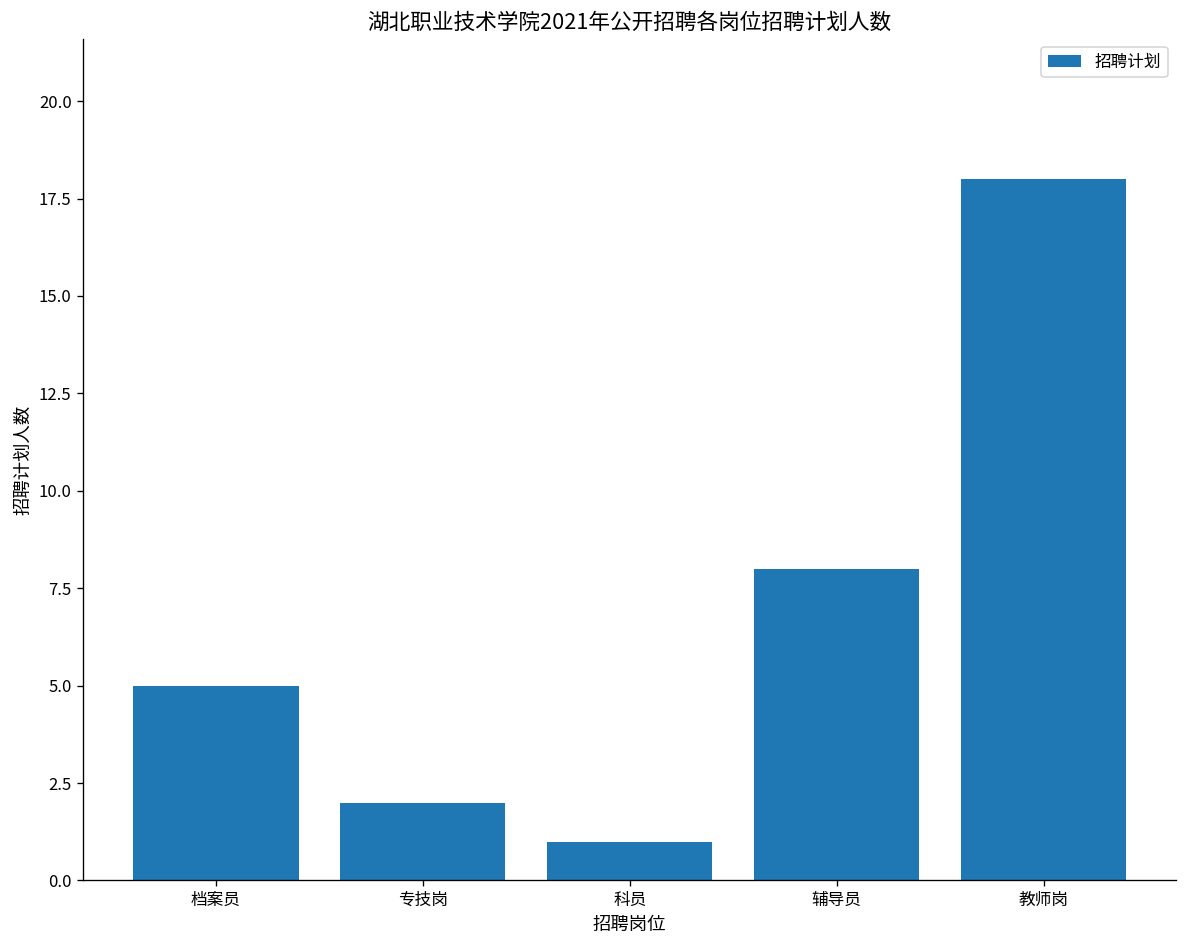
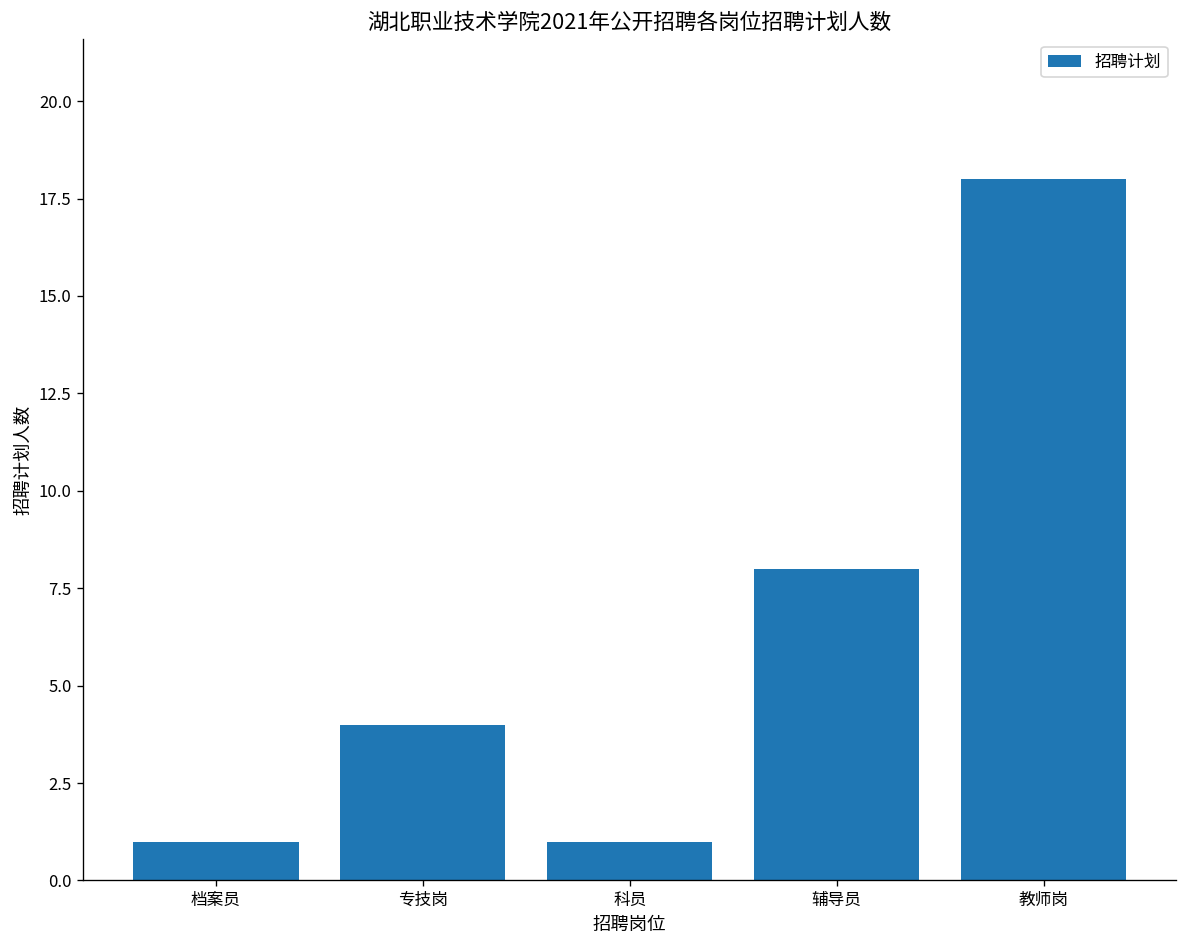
  {
-   "档案员": 5,
-   "专技岗": 2,
+   "档案员": 1,
+   "专技岗": 4,
    "科员": 1,
    "辅导员": 8,
    "教师岗": 18
  }
